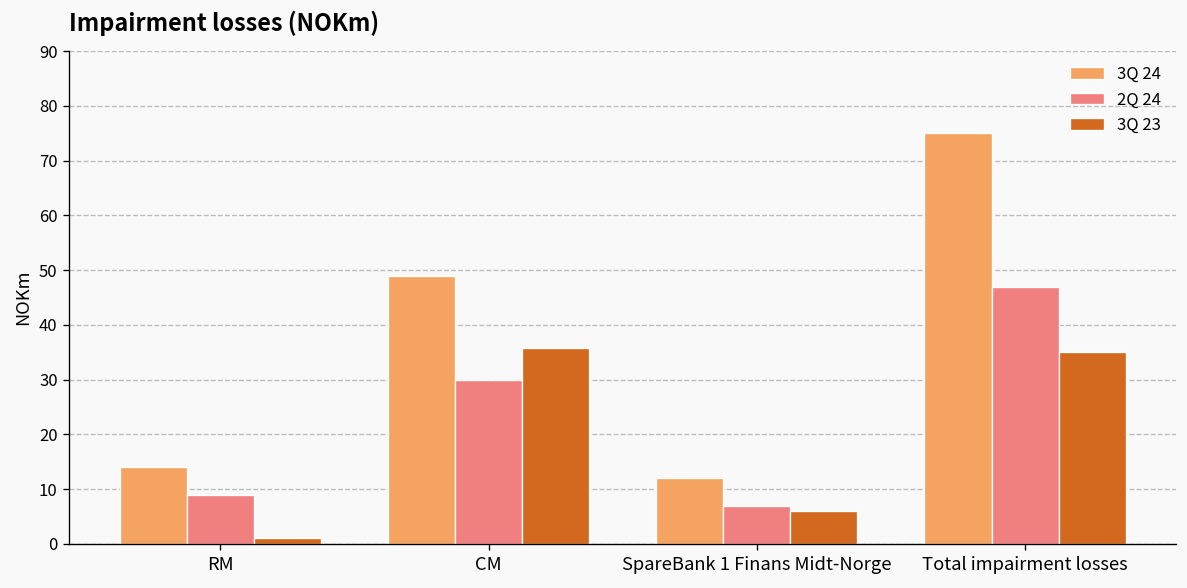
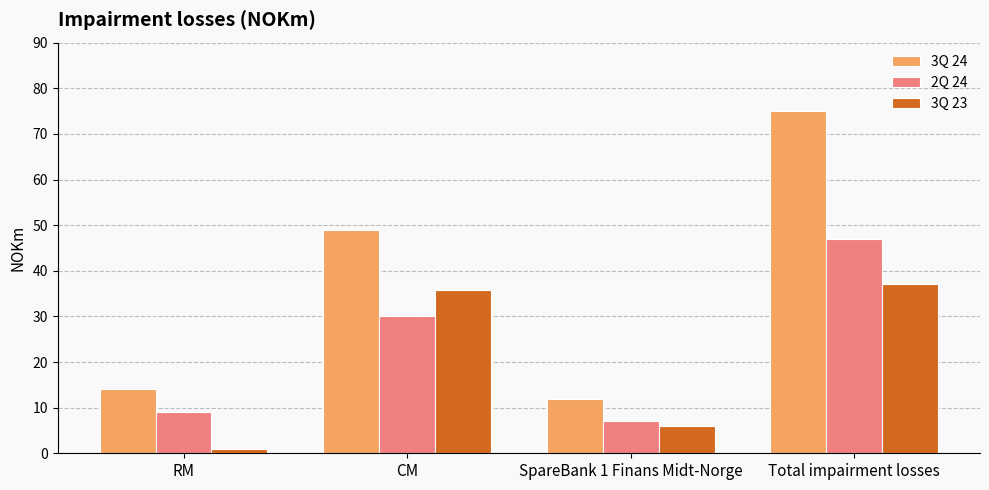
  {
    "3Q 23": {
      "RM": 1,
      "CM": 36,
      "SpareBank 1 Finans Midt-Norge": 6,
-     "Total impairment losses": 35
+     "Total impairment losses": 37
    }
  }
